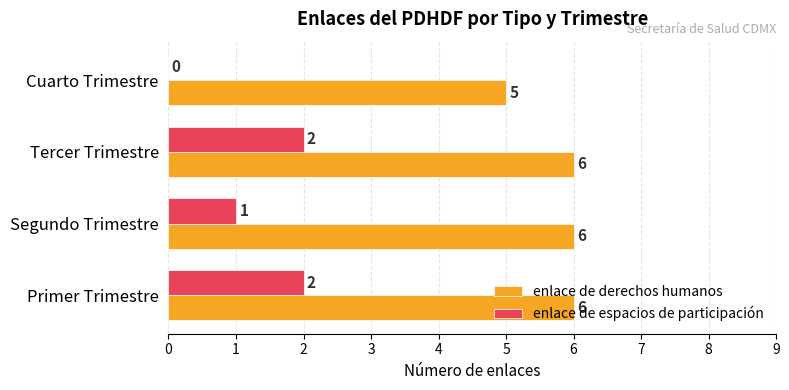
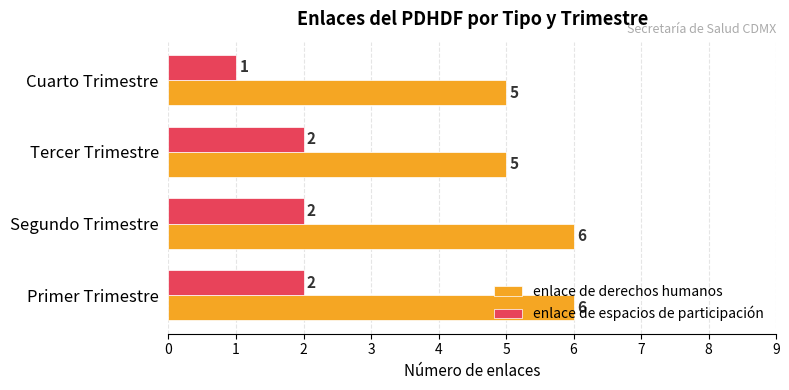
  {
    "enlace de derechos humanos": {
      "Cuarto Trimestre": 5,
-     "Tercer Trimestre": 6,
+     "Tercer Trimestre": 5,
      "Segundo Trimestre": 6,
      "Primer Trimestre": 6
    },
    "enlace de espacios de participación": {
-     "Cuarto Trimestre": 0,
+     "Cuarto Trimestre": 1,
      "Tercer Trimestre": 2,
-     "Segundo Trimestre": 1,
+     "Segundo Trimestre": 2,
      "Primer Trimestre": 2
    }
  }
